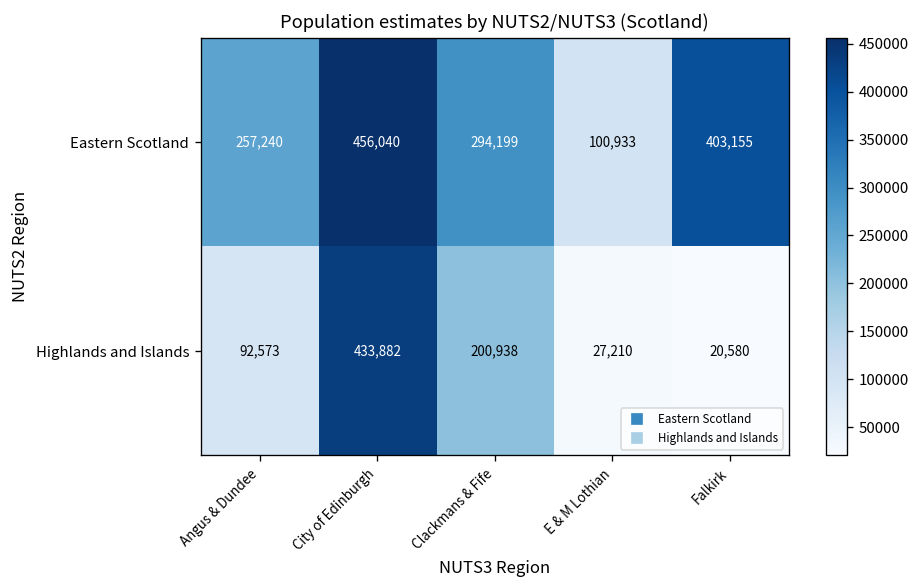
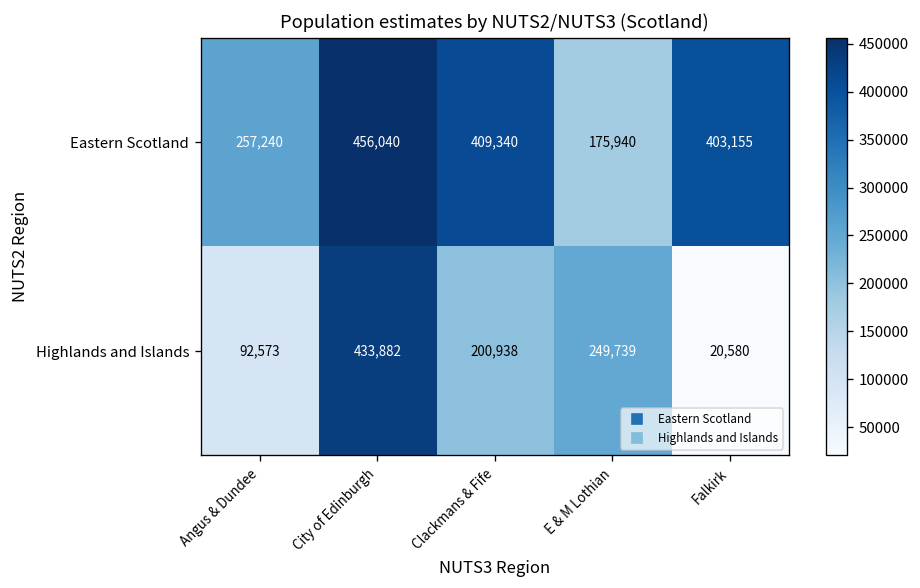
  {
    "Eastern Scotland": {
      "Angus & Dundee": "257,240",
      "City of Edinburgh": "456,040",
-     "Clackmans & Fife": "294,199",
-     "E & M Lothian": "100,933",
+     "Clackmans & Fife": "409,340",
+     "E & M Lothian": "175,940",
      "Falkirk": "403,155"
    },
    "Highlands and Islands": {
      "Angus & Dundee": "92,573",
      "City of Edinburgh": "433,882",
      "Clackmans & Fife": "200,938",
-     "E & M Lothian": "27,210",
+     "E & M Lothian": "249,739",
      "Falkirk": "20,580"
    }
  }
